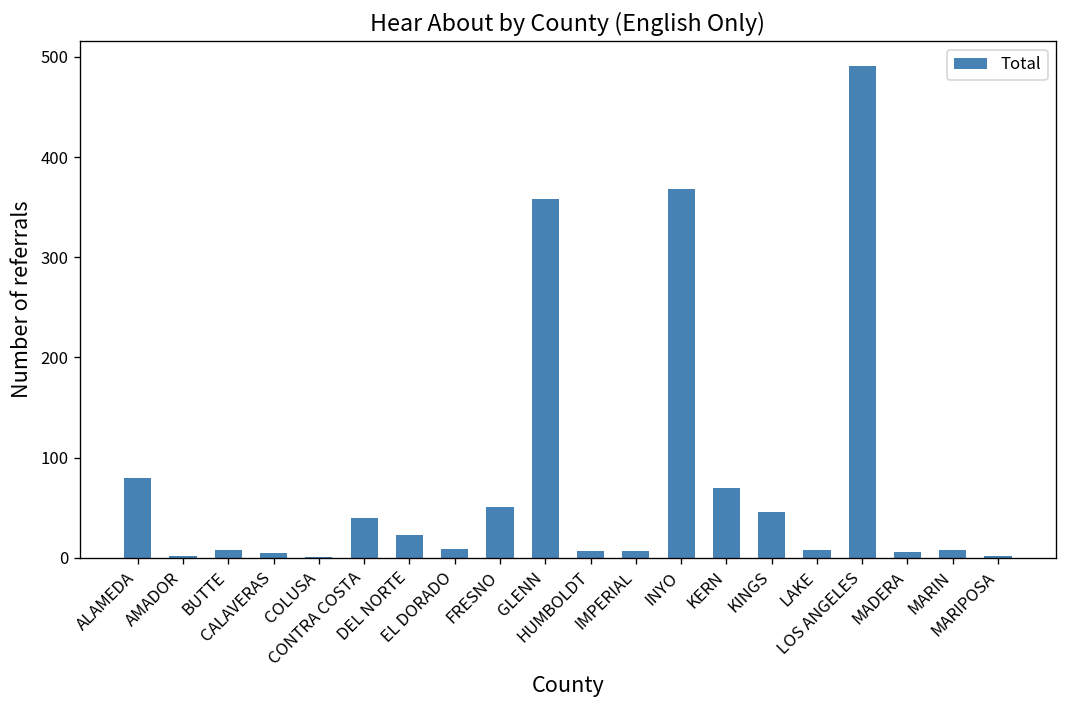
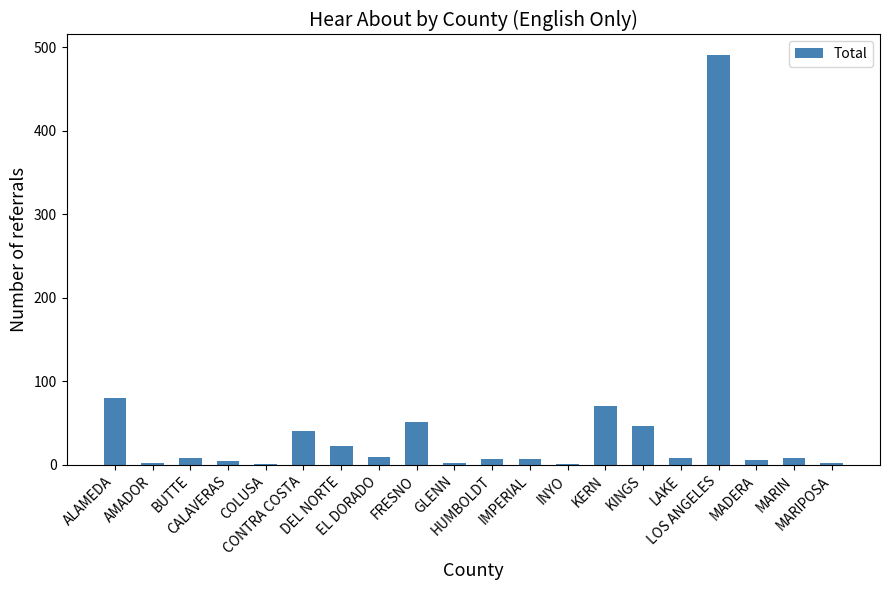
  {
    "ALAMEDA": 80,
    "BUTTE": 10,
    "CALAVERAS": 10,
    "CONTRA COSTA": 40,
    "DEL NORTE": 20,
    "EL DORADO": 10,
    "FRESNO": 50,
-   "GLENN": 360,
+   "GLENN": 0,
    "HUMBOLDT": 10,
    "IMPERIAL": 10,
-   "INYO": 370,
+   "INYO": 0,
    "KERN": 70,
    "KINGS": 50,
    "LAKE": 10,
    "LOS ANGELES": 490,
    "MADERA": 10,
    "MARIN": 10
  }
